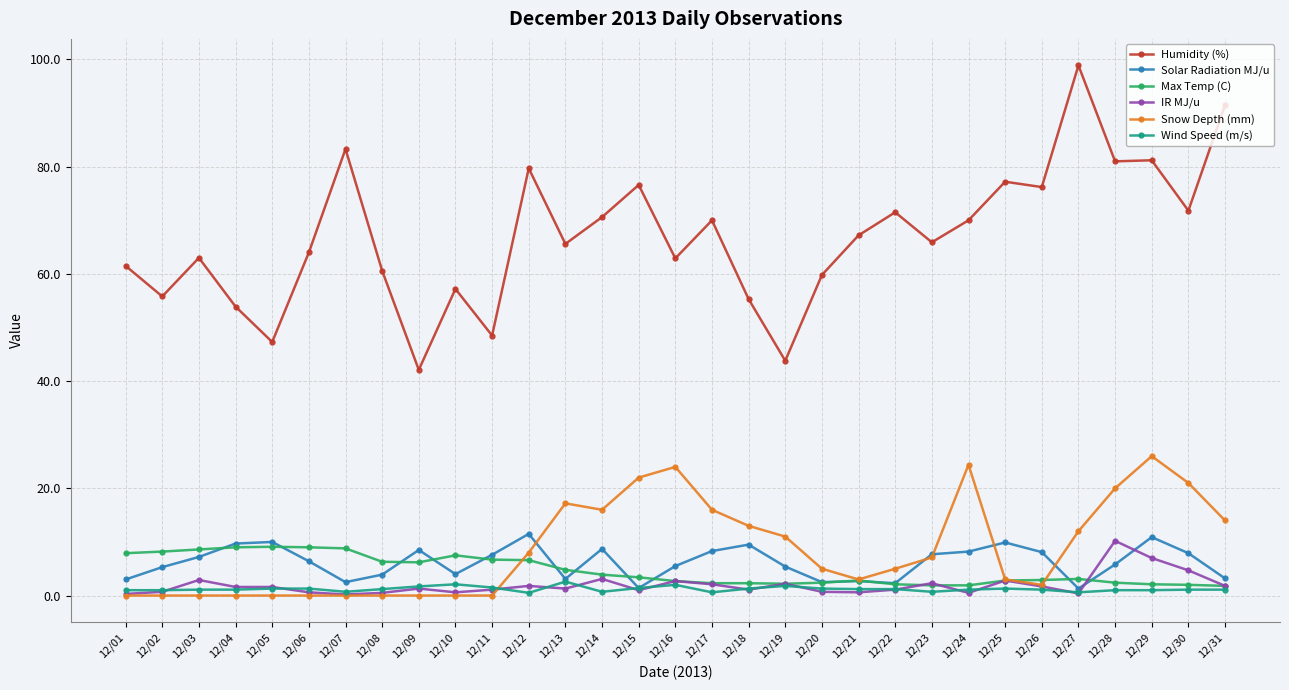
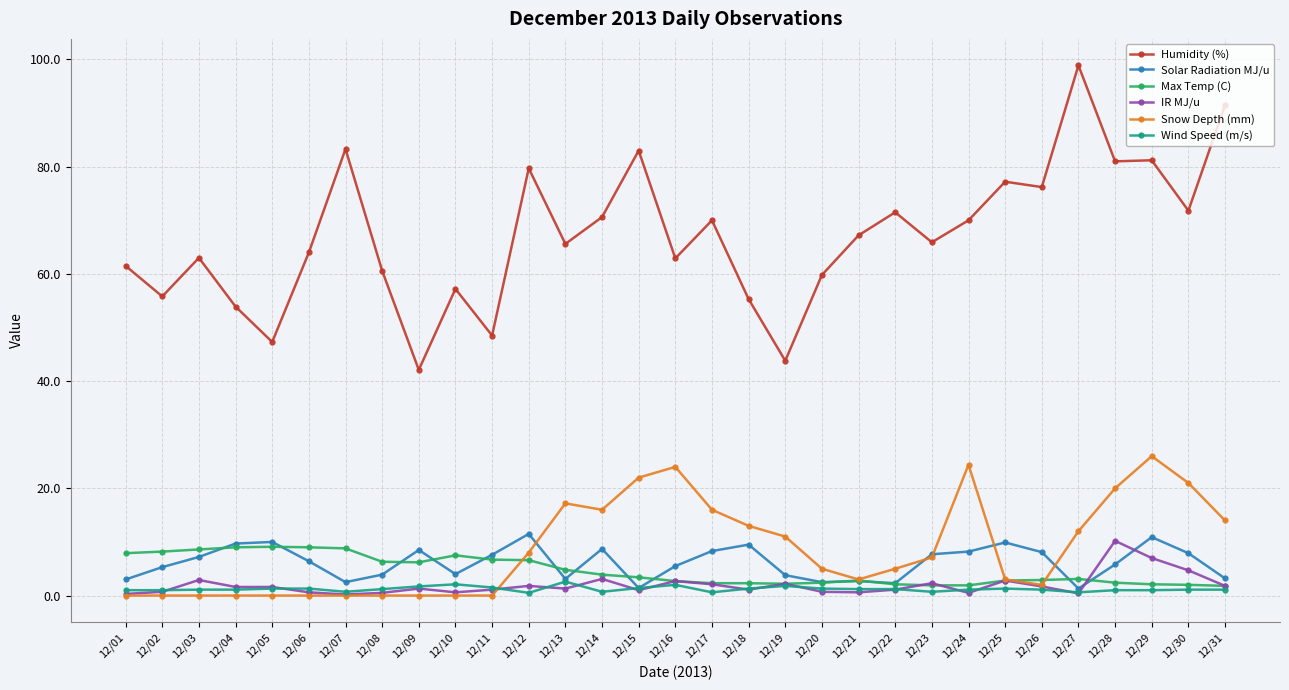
  {
    "Humidity (%)": {
      "12/01": 62,
      "12/02": 56,
      "12/03": 63,
      "12/04": 54,
      "12/05": 47,
      "12/06": 64,
      "12/07": 83,
      "12/08": 61,
      "12/09": 42,
      "12/10": 57,
      "12/11": 49,
      "12/12": 80,
      "12/13": 66,
      "12/14": 71,
-     "12/15": 77,
+     "12/15": 83,
      "12/16": 63,
      "12/17": 70,
      "12/18": 55,
      "12/19": 44,
      "12/20": 60,
      "12/21": 67,
      "12/22": 72,
      "12/23": 66,
      "12/24": 70,
      "12/25": 77,
      "12/26": 76,
      "12/27": 99,
      "12/28": 81,
      "12/29": 81,
      "12/30": 72
    },
    "Solar Radiation MJ/u": {
      "12/01": 3,
      "12/02": 5,
      "12/03": 7,
      "12/04": 10,
      "12/05": 10,
      "12/06": 6,
      "12/07": 3,
      "12/08": 4,
      "12/09": 9,
      "12/10": 4,
      "12/11": 8,
      "12/12": 12,
      "12/13": 3,
      "12/14": 9,
      "12/16": 6,
      "12/17": 8,
      "12/18": 10,
-     "12/19": 5,
+     "12/19": 4,
      "12/23": 8,
      "12/24": 8,
      "12/25": 10,
      "12/26": 8,
      "12/27": 1,
      "12/28": 6,
      "12/29": 11,
      "12/30": 8,
      "12/31": 3
    },
    "IR MJ/u": {
      "12/03": 3,
      "12/04": 2,
      "12/06": 1,
      "12/08": 1,
      "12/10": 1,
      "12/12": 2,
      "12/13": 1,
      "12/14": 3,
      "12/20": 1,
      "12/21": 1,
      "12/24": 1,
      "12/28": 10,
      "12/29": 7,
      "12/30": 5
    },
    "Snow Depth (mm)": {
      "12/02": 0,
      "12/03": 0,
      "12/04": 0,
      "12/05": 0,
      "12/06": 0,
      "12/08": 0,
      "12/09": 0,
      "12/10": 0,
      "12/11": 0,
      "12/12": 8,
      "12/13": 17,
      "12/14": 16,
      "12/15": 22,
      "12/16": 24,
      "12/17": 16,
      "12/18": 13,
      "12/19": 11,
      "12/20": 5,
      "12/22": 5,
      "12/23": 7,
      "12/24": 24,
      "12/27": 12,
      "12/28": 20,
      "12/29": 26,
      "12/30": 21,
      "12/31": 14
    }
  }
